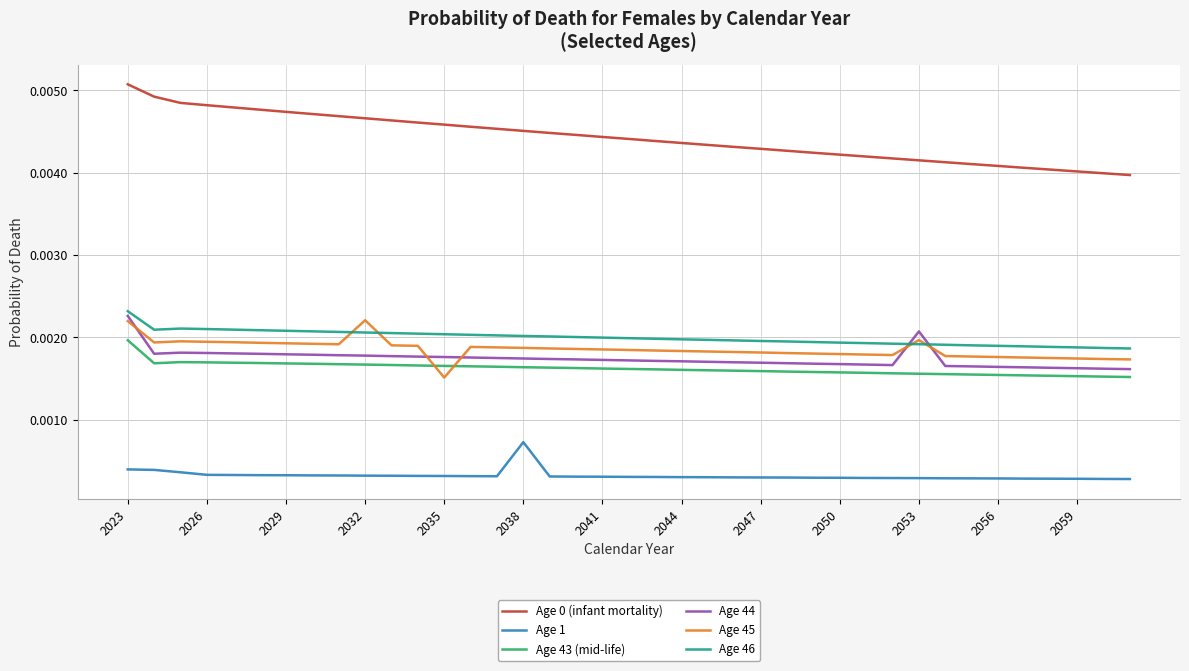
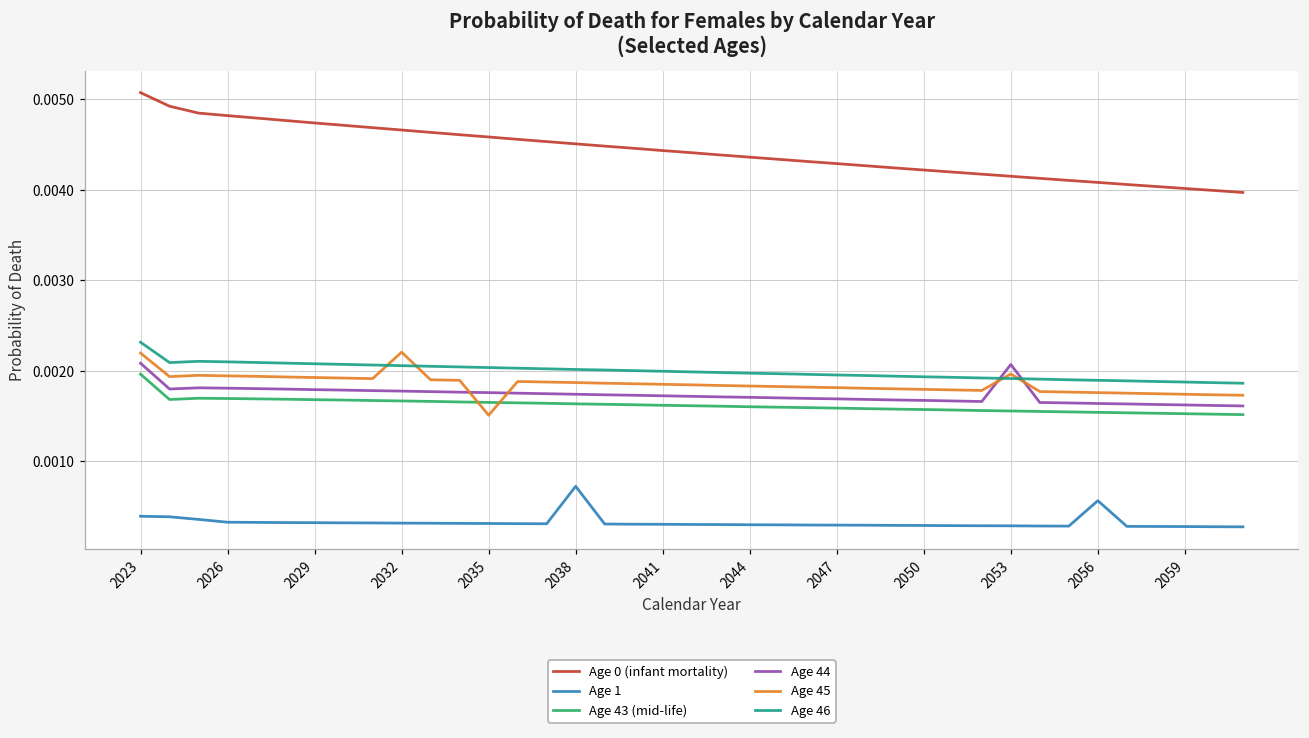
  {
    "Age 0 (infant mortality)": {
      "2023": 0.0051,
      "2026": 0.0048,
      "2029": 0.0047,
      "2032": 0.0047,
      "2035": 0.0046,
      "2038": 0.0045,
      "2041": 0.0044,
      "2044": 0.0044,
      "2047": 0.0043,
      "2050": 0.0042,
      "2053": 0.0042,
      "2056": 0.0041,
      "2059": 0.0040
    },
    "Age 1": {
      "2023": 0.0004,
      "2026": 0.0003,
      "2029": 0.0003,
      "2032": 0.0003,
      "2035": 0.0003,
      "2038": 0.0007,
      "2041": 0.0003,
      "2044": 0.0003,
      "2047": 0.0003,
      "2050": 0.0003,
      "2053": 0.0003,
-     "2056": 0.0003,
+     "2056": 0.0006,
      "2059": 0.0003
    },
    "Age 44": {
-     "2023": 0.0023,
+     "2023": 0.0021,
      "2026": 0.0018,
      "2029": 0.0018,
      "2032": 0.0018,
      "2035": 0.0018,
      "2038": 0.0017,
      "2041": 0.0017,
      "2044": 0.0017,
      "2047": 0.0017,
      "2050": 0.0017,
      "2053": 0.0021,
      "2056": 0.0016,
      "2059": 0.0016
    },
    "Age 45": {
      "2023": 0.0022,
      "2026": 0.0019,
      "2029": 0.0019,
      "2032": 0.0022,
      "2035": 0.0015,
      "2038": 0.0019,
      "2041": 0.0019,
      "2044": 0.0018,
      "2047": 0.0018,
      "2050": 0.0018,
      "2053": 0.0020,
      "2056": 0.0018,
      "2059": 0.0017
    }
  }
